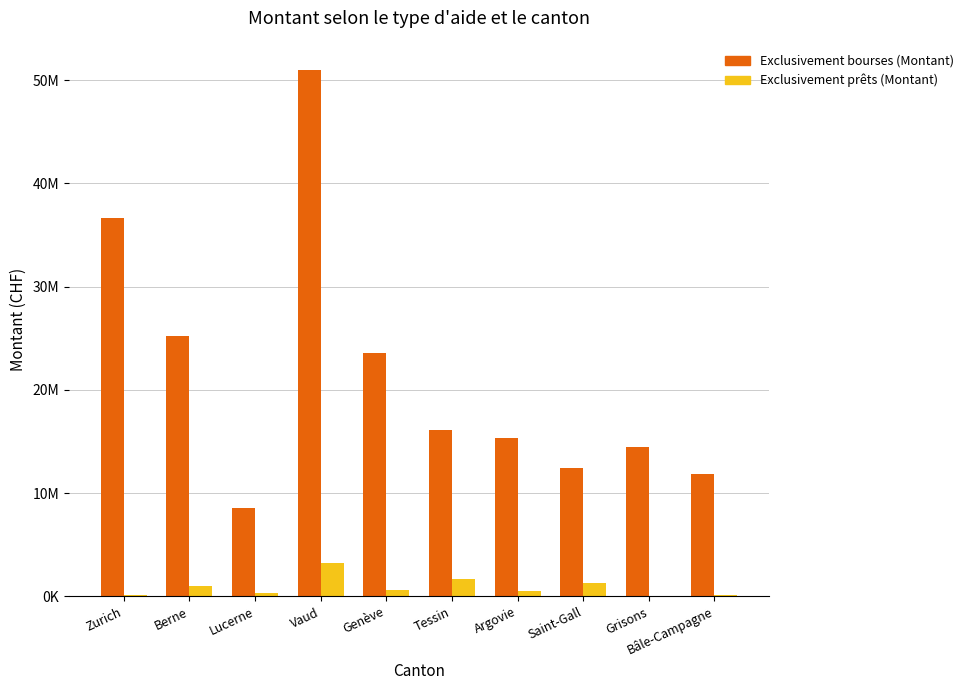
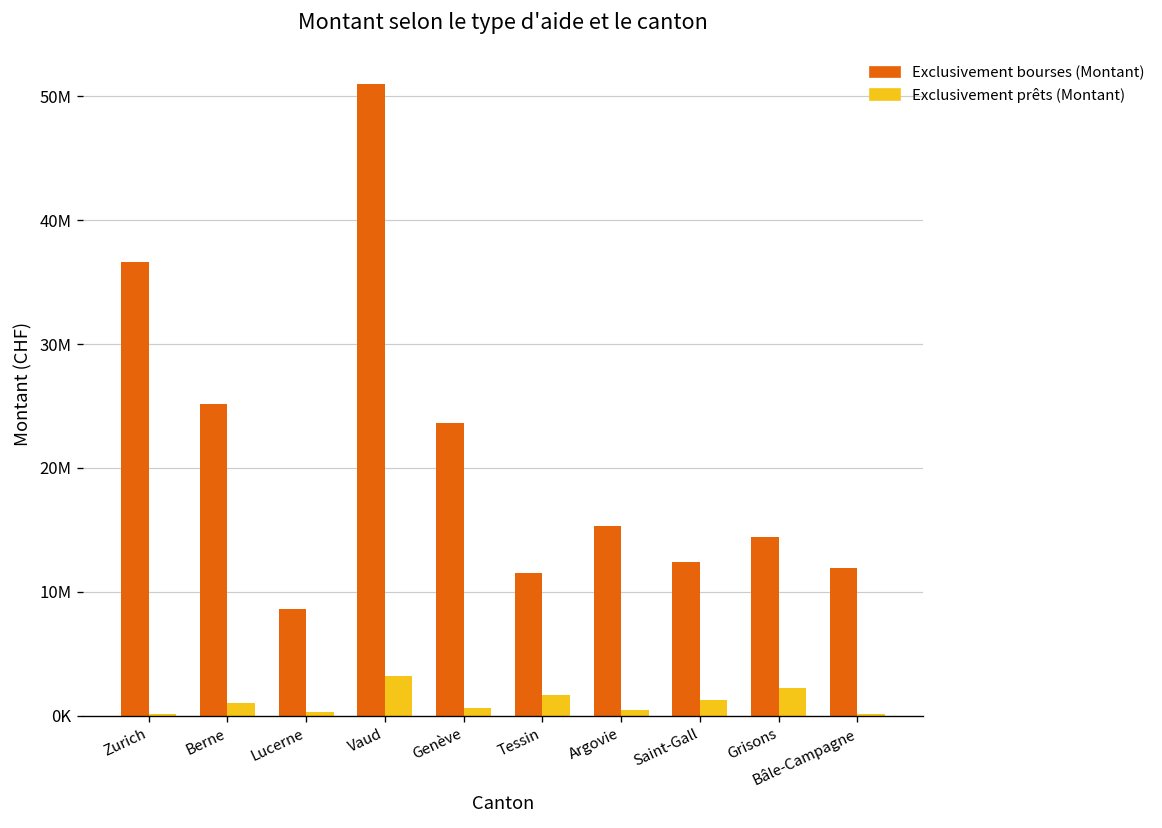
  {
    "Exclusivement bourses (Montant)": {
      "Zurich": 36600000,
      "Berne": 25200000,
      "Lucerne": 8600000,
      "Vaud": 51000000,
      "Genève": 23600000,
-     "Tessin": 16100000,
+     "Tessin": 11500000,
      "Argovie": 15300000,
      "Saint-Gall": 12400000,
      "Grisons": 14400000,
      "Bâle-Campagne": 11900000
    },
    "Exclusivement prêts (Montant)": {
      "Berne": 1000000,
      "Lucerne": 300000,
      "Vaud": 3200000,
      "Genève": 600000,
      "Tessin": 1700000,
      "Argovie": 500000,
      "Saint-Gall": 1300000,
-     "Grisons": 0
+     "Grisons": 2200000
    }
  }
